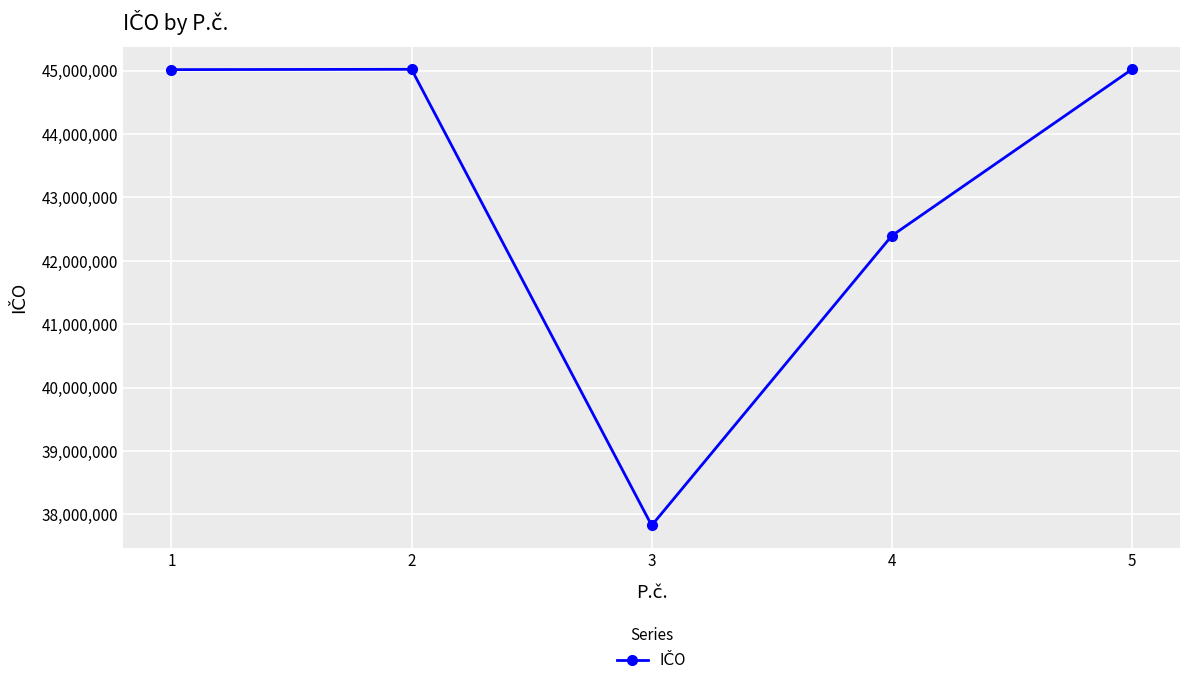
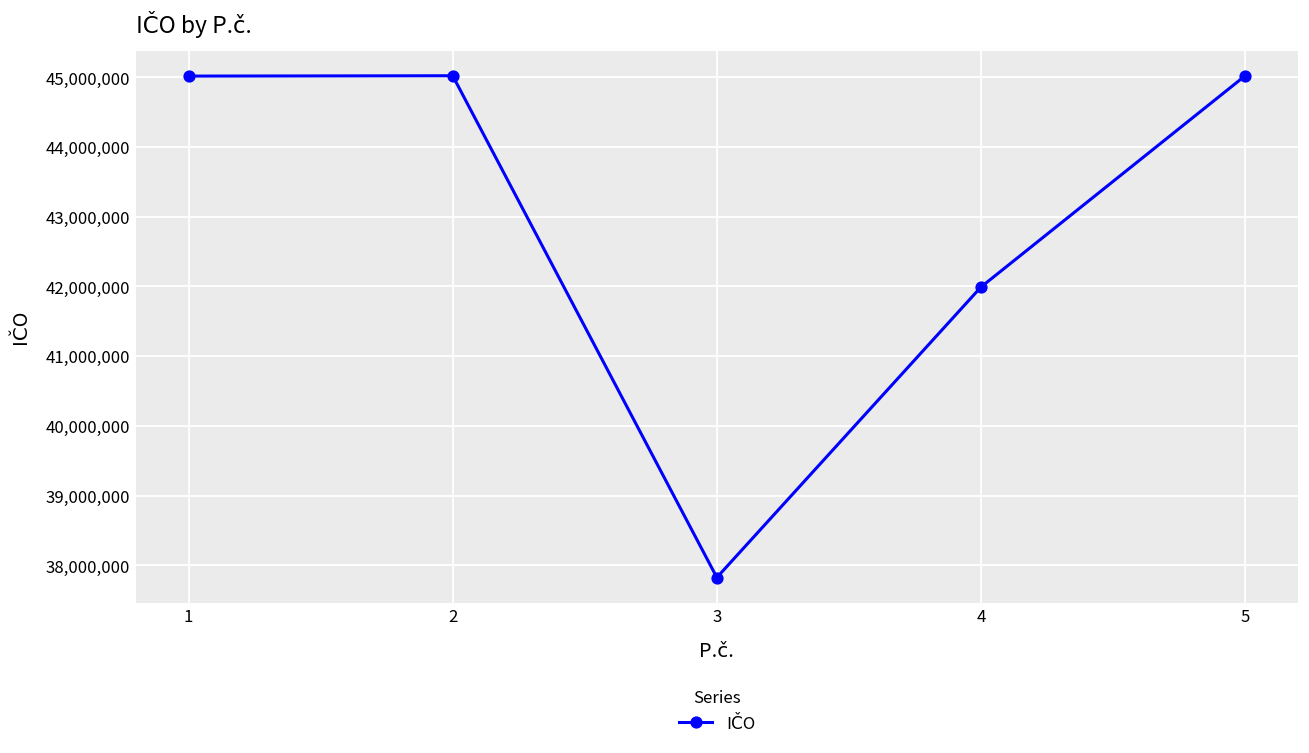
  {
    "1": "45,000,000",
    "2": "45,000,000",
    "3": "37,800,000",
-   "4": "42,400,000",
+   "4": "42,000,000",
    "5": "45,000,000"
  }
